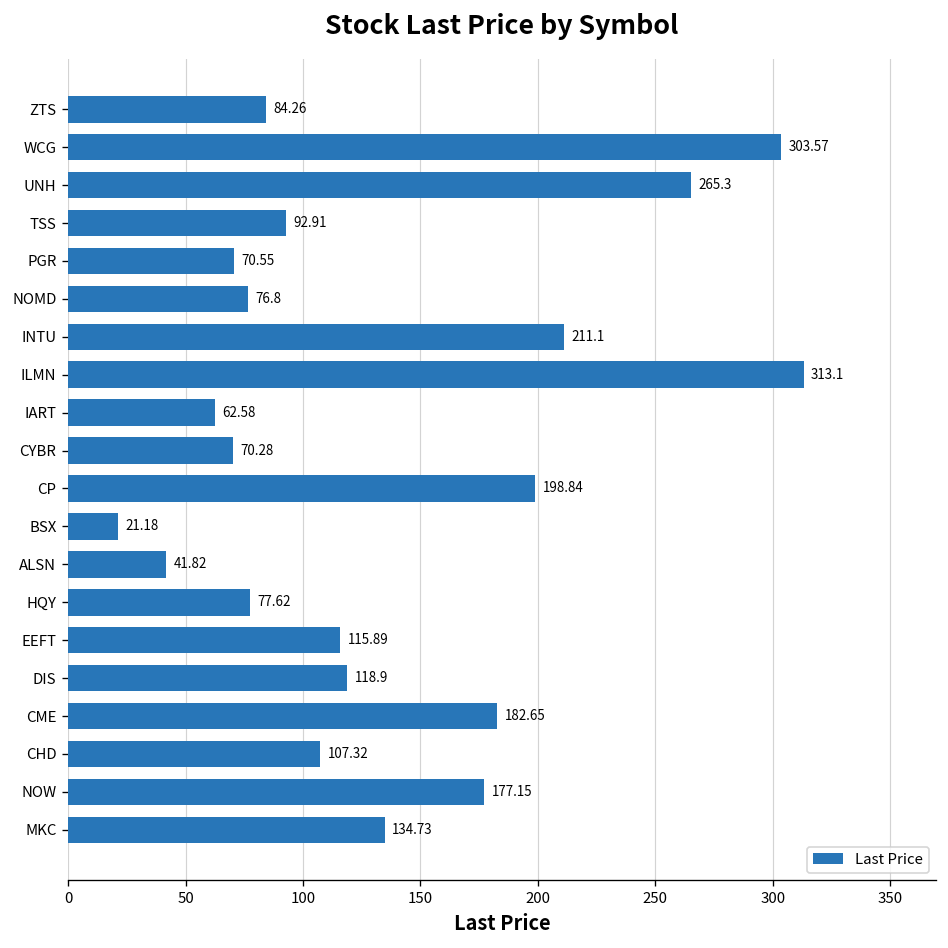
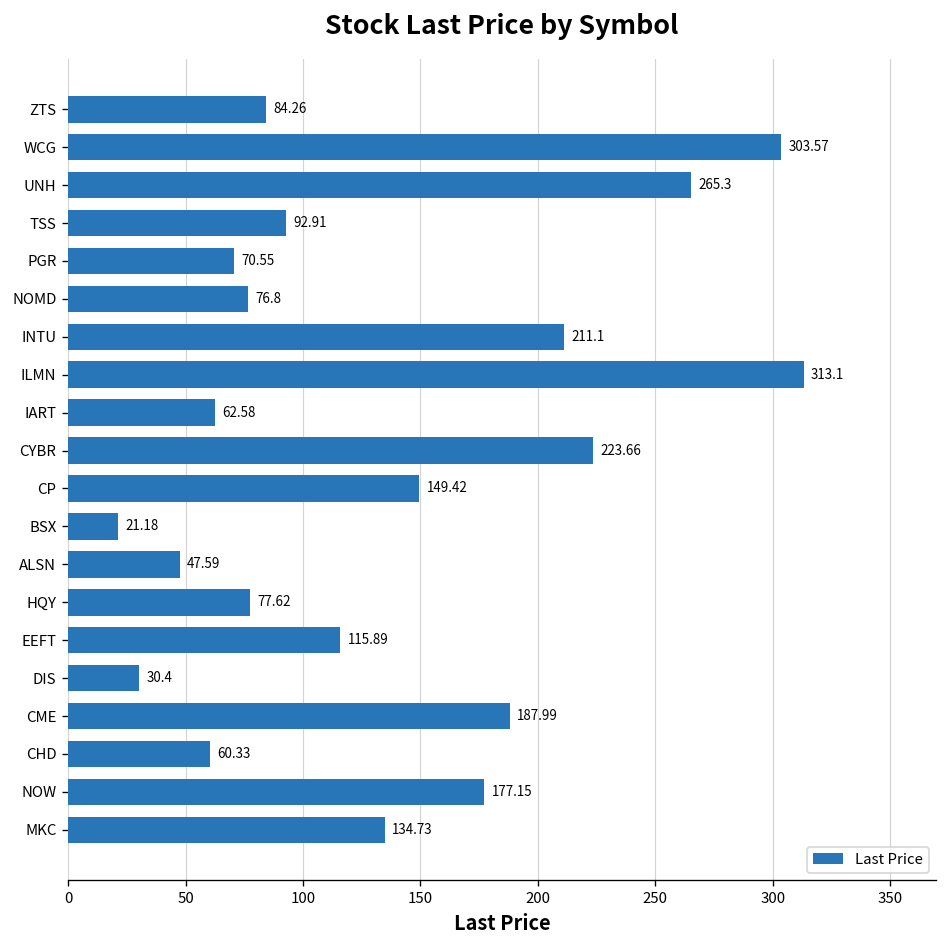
  {
    "ZTS": 84.26,
    "WCG": 303.57,
    "UNH": 265.3,
    "TSS": 92.91,
    "PGR": 70.55,
    "NOMD": 76.8,
    "INTU": 211.1,
    "ILMN": 313.1,
    "IART": 62.58,
-   "CYBR": 70.28,
-   "CP": 198.84,
+   "CYBR": 223.66,
+   "CP": 149.42,
    "BSX": 21.18,
-   "ALSN": 41.82,
+   "ALSN": 47.59,
    "HQY": 77.62,
    "EEFT": 115.89,
-   "DIS": 118.9,
-   "CME": 182.65,
-   "CHD": 107.32,
+   "DIS": 30.4,
+   "CME": 187.99,
+   "CHD": 60.33,
    "NOW": 177.15,
    "MKC": 134.73
  }
